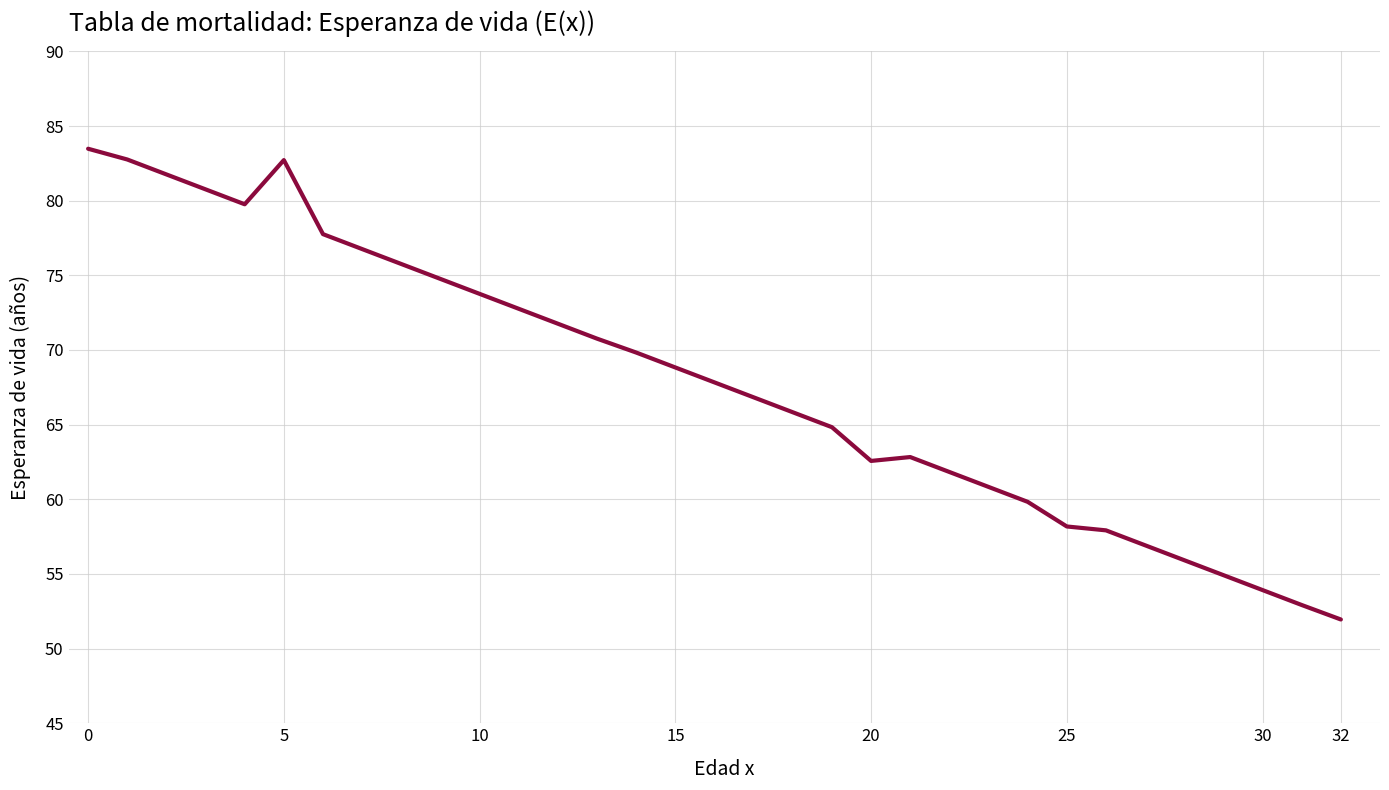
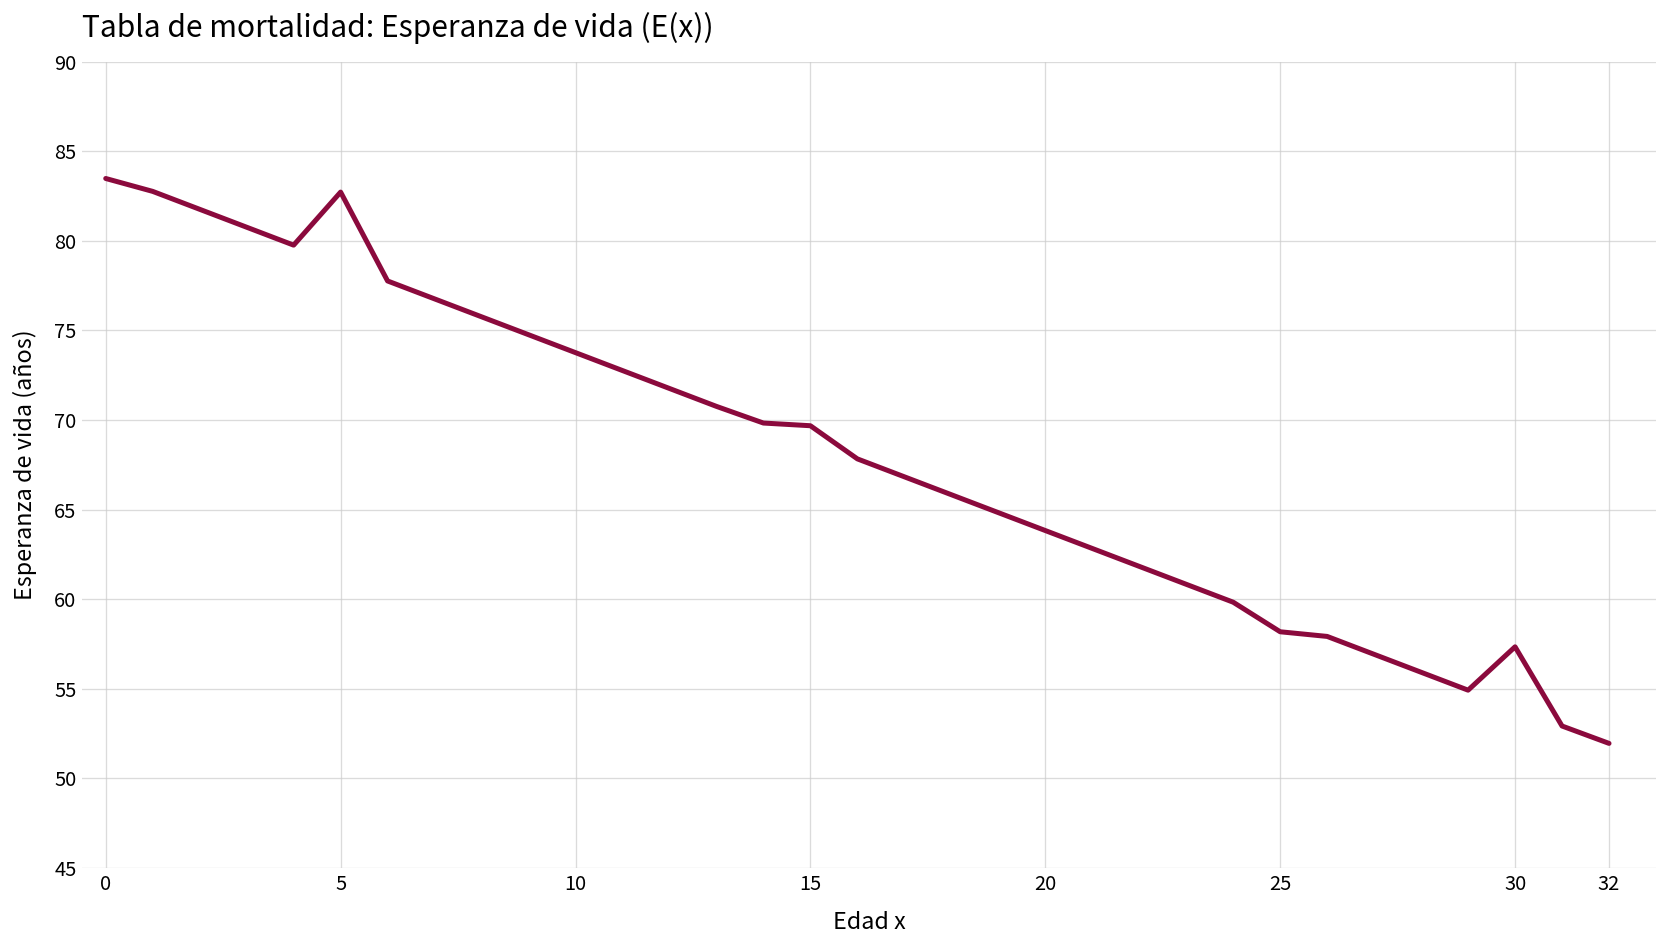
  {
    "0": 83.5,
    "5": 82.7,
    "10": 73.8,
-   "15": 68.8,
-   "20": 62.6,
+   "15": 69.7,
+   "20": 63.8,
    "25": 58.2,
-   "30": 53.9,
+   "30": 57.3,
    "32": 52.0
  }
